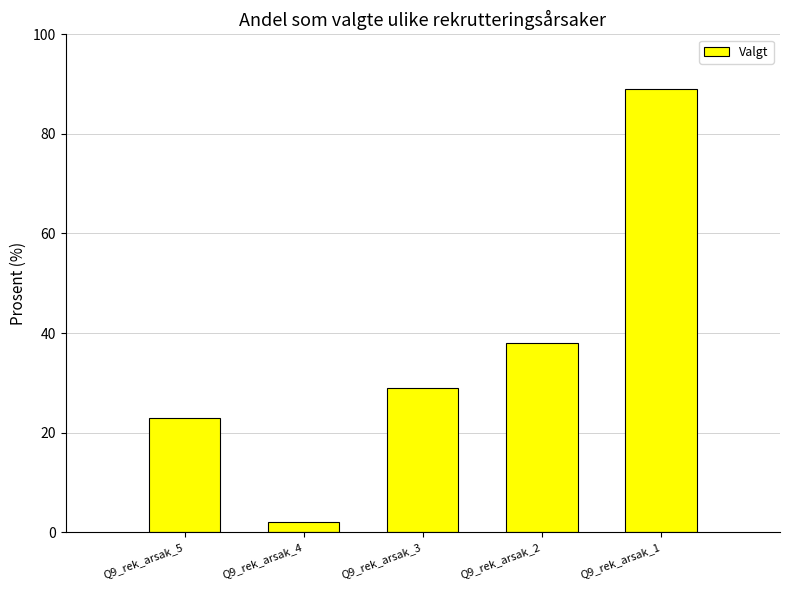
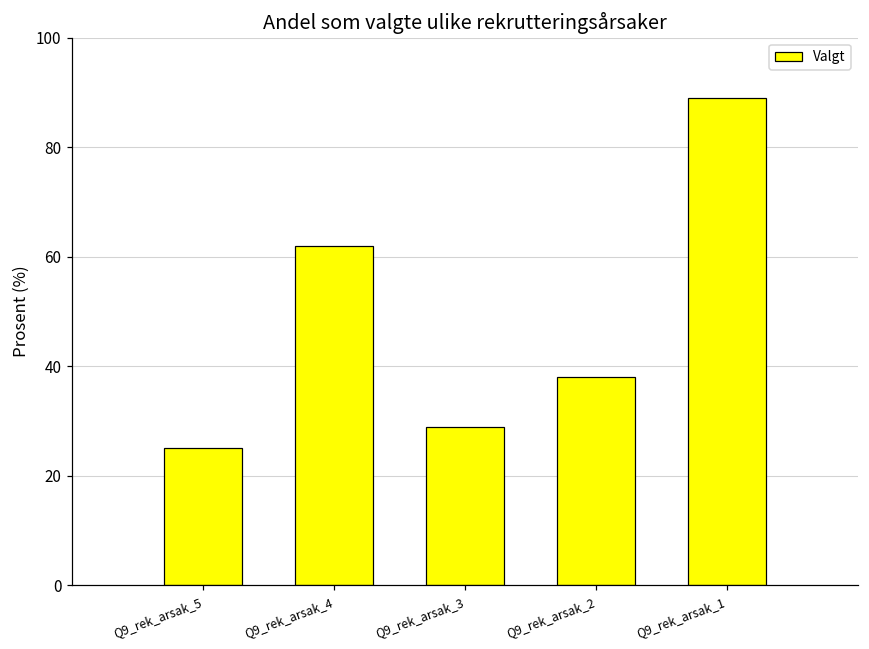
  {
-   "Q9_rek_arsak_5": 23,
-   "Q9_rek_arsak_4": 2,
+   "Q9_rek_arsak_5": 25,
+   "Q9_rek_arsak_4": 62,
    "Q9_rek_arsak_3": 29,
    "Q9_rek_arsak_2": 38,
    "Q9_rek_arsak_1": 89
  }
